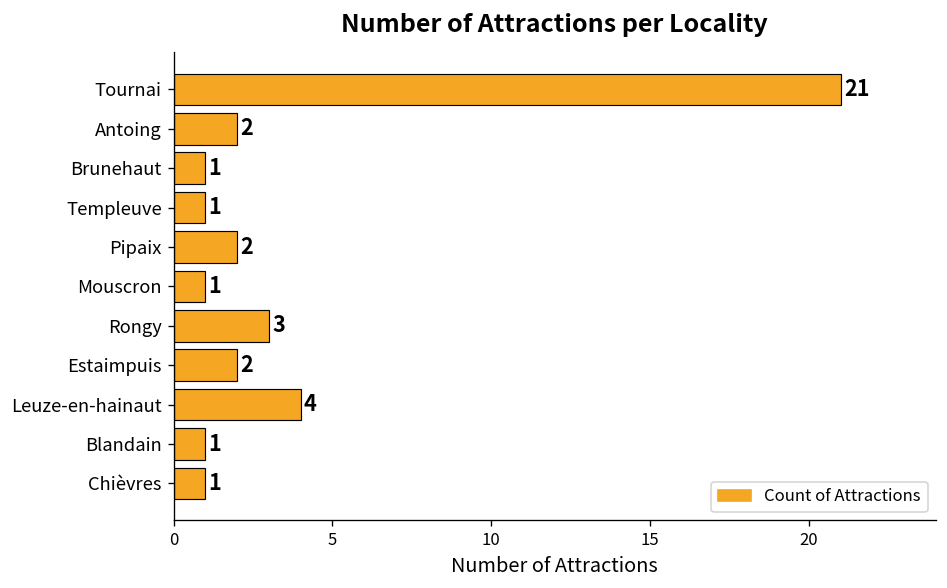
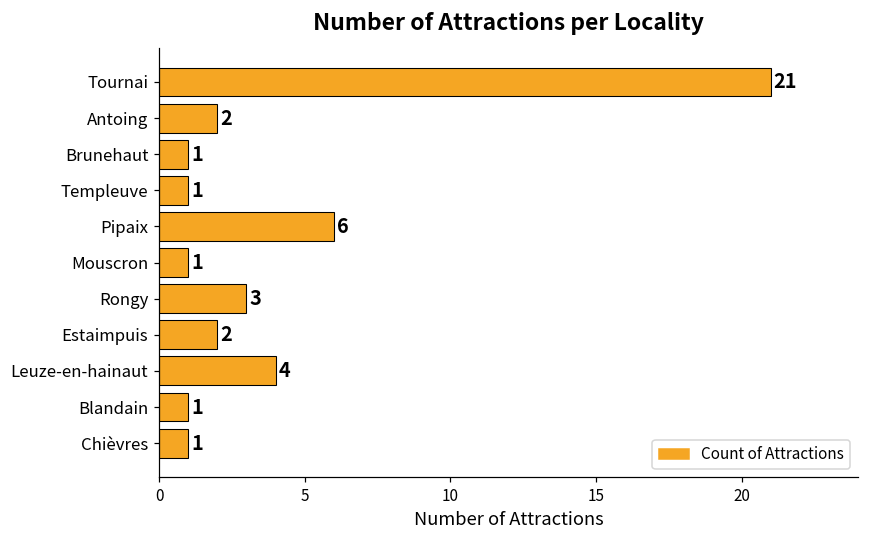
  {
    "Tournai": 21,
    "Antoing": 2,
    "Brunehaut": 1,
    "Templeuve": 1,
-   "Pipaix": 2,
+   "Pipaix": 6,
    "Mouscron": 1,
    "Rongy": 3,
    "Estaimpuis": 2,
    "Leuze-en-hainaut": 4,
    "Blandain": 1,
    "Chièvres": 1
  }
